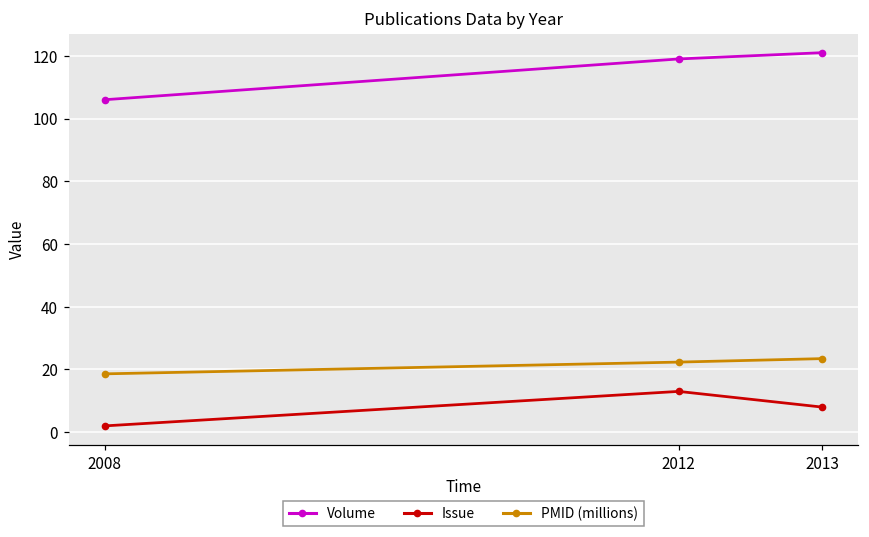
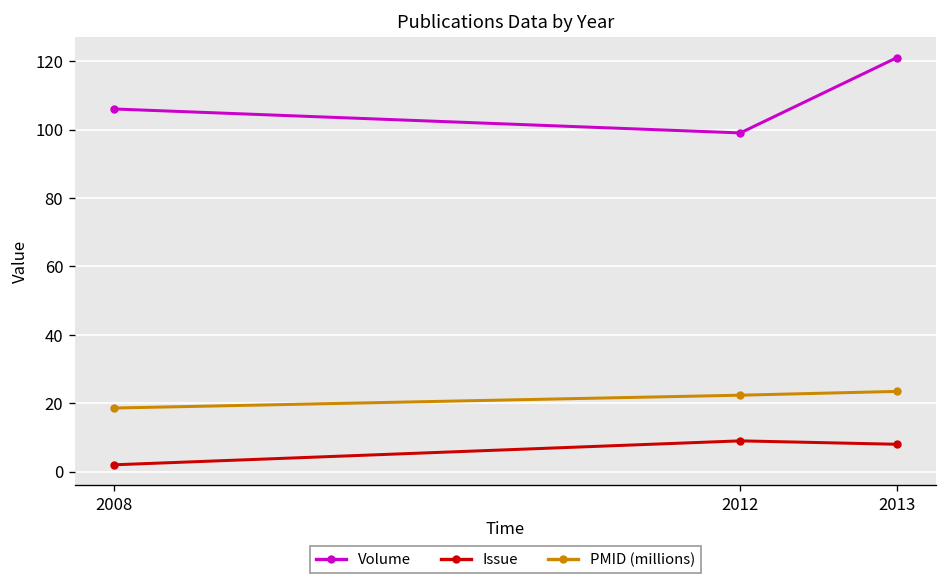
  {
    "Volume": {
      "2008": 106,
-     "2012": 119,
+     "2012": 99,
      "2013": 121
    },
    "Issue": {
      "2008": 2,
-     "2012": 13,
+     "2012": 9,
      "2013": 8
    },
    "PMID (millions)": {
      "2008": 19,
      "2012": 22,
      "2013": 23
    }
  }
